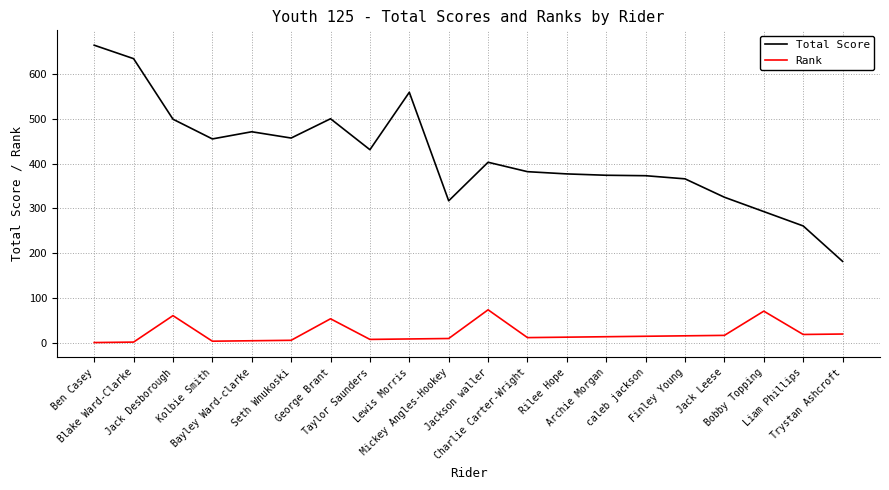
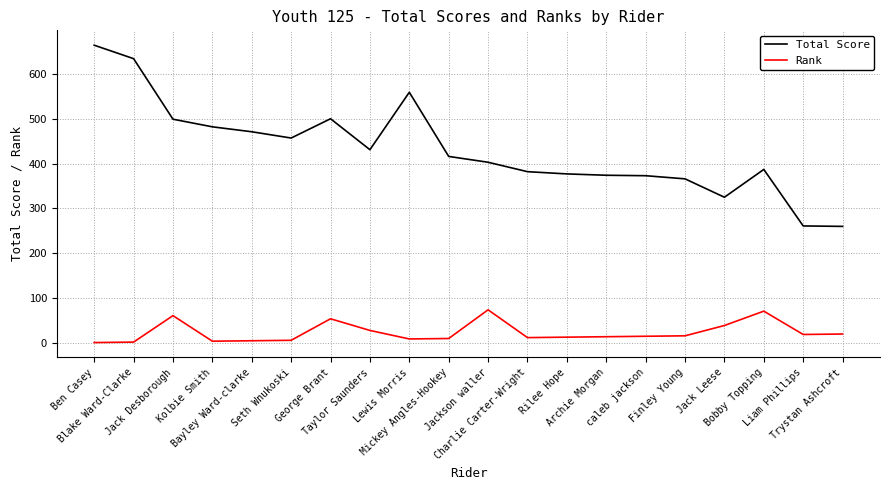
  {
    "Total Score": {
      "Ben Casey": 660,
      "Blake Ward-Clarke": 630,
      "Jack Desborough": 500,
-     "Kolbie Smith": 460,
+     "Kolbie Smith": 480,
      "Bayley Ward-clarke": 470,
      "Seth Wnukoski": 460,
      "George Brant": 500,
      "Taylor Saunders": 430,
      "Lewis Morris": 560,
-     "Mickey Angles-Hookey": 320,
+     "Mickey Angles-Hookey": 420,
      "Jackson waller": 400,
      "Charlie Carter-Wright": 380,
      "Rilee Hope": 380,
      "Archie Morgan": 370,
      "caleb jackson": 370,
      "Finley Young": 370,
      "Jack Leese": 330,
-     "Bobby Topping": 290,
+     "Bobby Topping": 390,
      "Liam Phillips": 260,
-     "Trystan Ashcroft": 180
+     "Trystan Ashcroft": 260
    },
    "Rank": {
      "Ben Casey": 0,
      "Blake Ward-Clarke": 0,
      "Jack Desborough": 60,
      "Kolbie Smith": 0,
      "Bayley Ward-clarke": 10,
      "Seth Wnukoski": 10,
      "George Brant": 50,
-     "Taylor Saunders": 10,
+     "Taylor Saunders": 30,
      "Lewis Morris": 10,
      "Mickey Angles-Hookey": 10,
      "Jackson waller": 70,
      "Charlie Carter-Wright": 10,
      "Rilee Hope": 10,
      "Archie Morgan": 10,
      "caleb jackson": 20,
      "Finley Young": 20,
-     "Jack Leese": 20,
+     "Jack Leese": 40,
      "Bobby Topping": 70,
      "Liam Phillips": 20,
      "Trystan Ashcroft": 20
    }
  }
